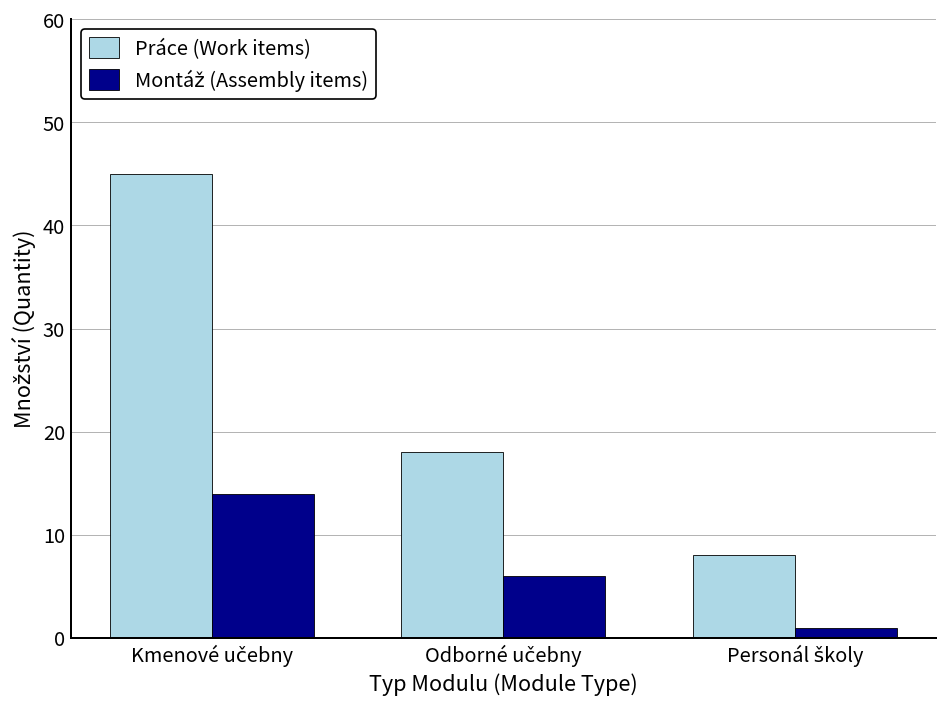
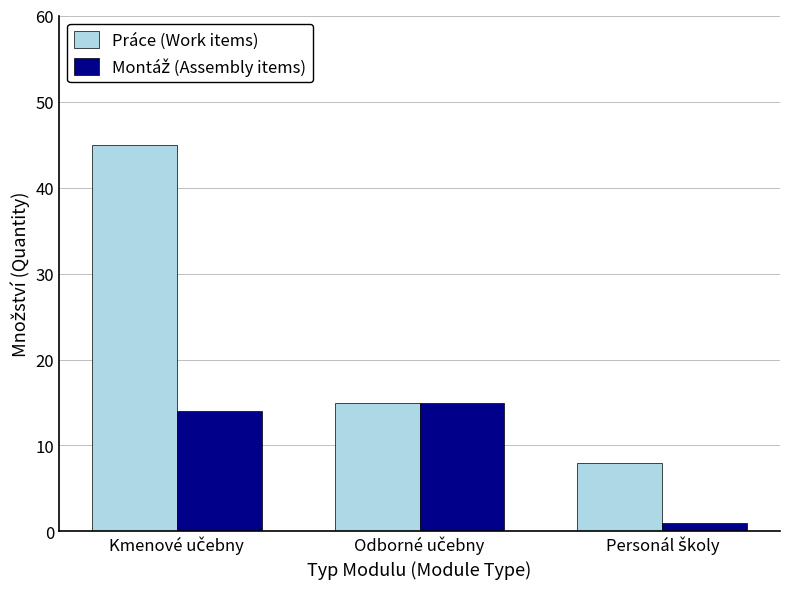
  {
    "Práce (Work items)": {
      "Kmenové učebny": 45,
-     "Odborné učebny": 18,
+     "Odborné učebny": 15,
      "Personál školy": 8
    },
    "Montáž (Assembly items)": {
      "Kmenové učebny": 14,
-     "Odborné učebny": 6,
+     "Odborné učebny": 15,
      "Personál školy": 1
    }
  }
